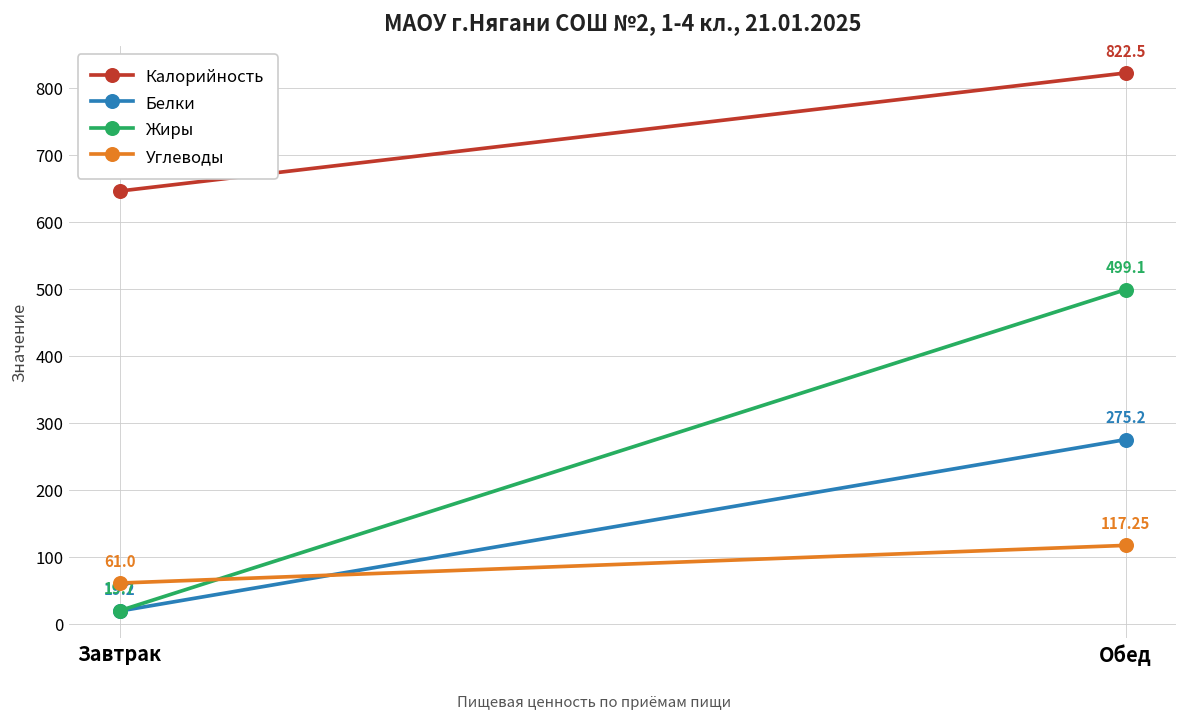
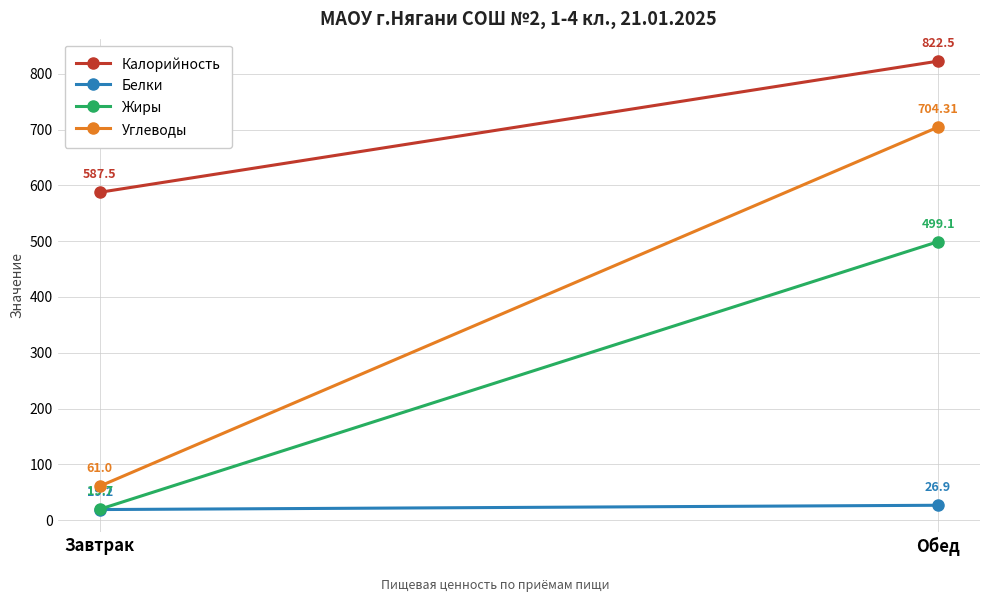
  {
    "Калорийность": {
-     "Завтрак": 650
+     "Завтрак": 590
    },
    "Белки": {
-     "Обед": 275.2
+     "Обед": 26.9
    },
    "Жиры": {
      "Обед": 499.1
    },
    "Углеводы": {
      "Завтрак": 61.0,
-     "Обед": 117.25
+     "Обед": 704.31
    }
  }
